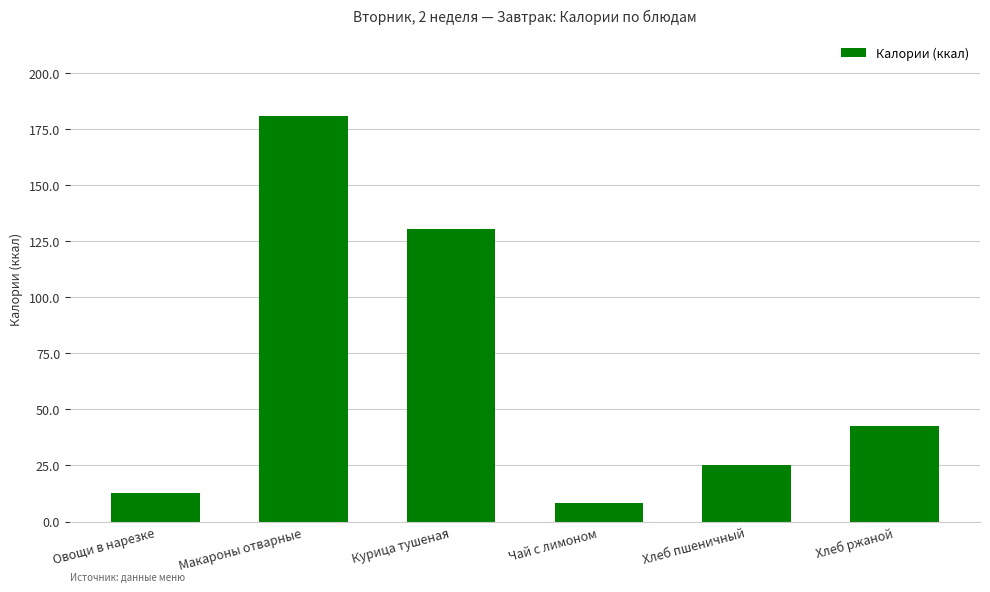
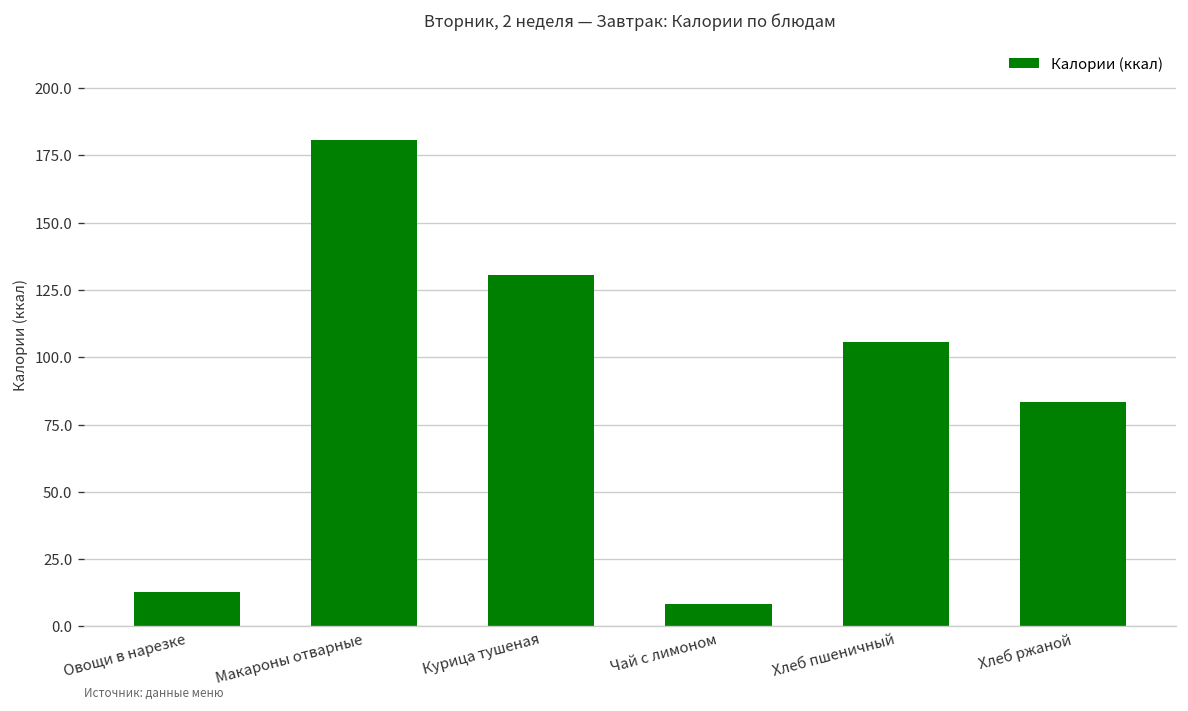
  {
    "Овощи в нарезке": 13,
    "Макароны отварные": 181,
    "Курица тушеная": 131,
    "Чай с лимоном": 8,
-   "Хлеб пшеничный": 25,
-   "Хлеб ржаной": 43
+   "Хлеб пшеничный": 106,
+   "Хлеб ржаной": 84
  }
